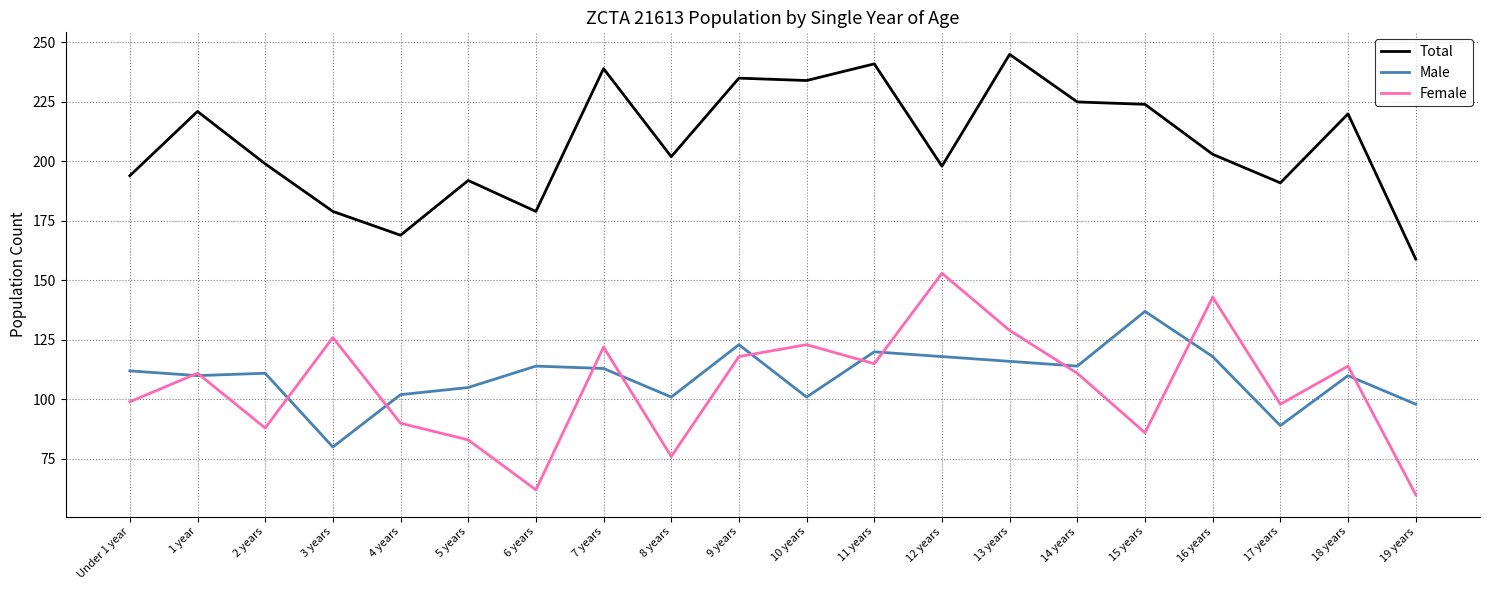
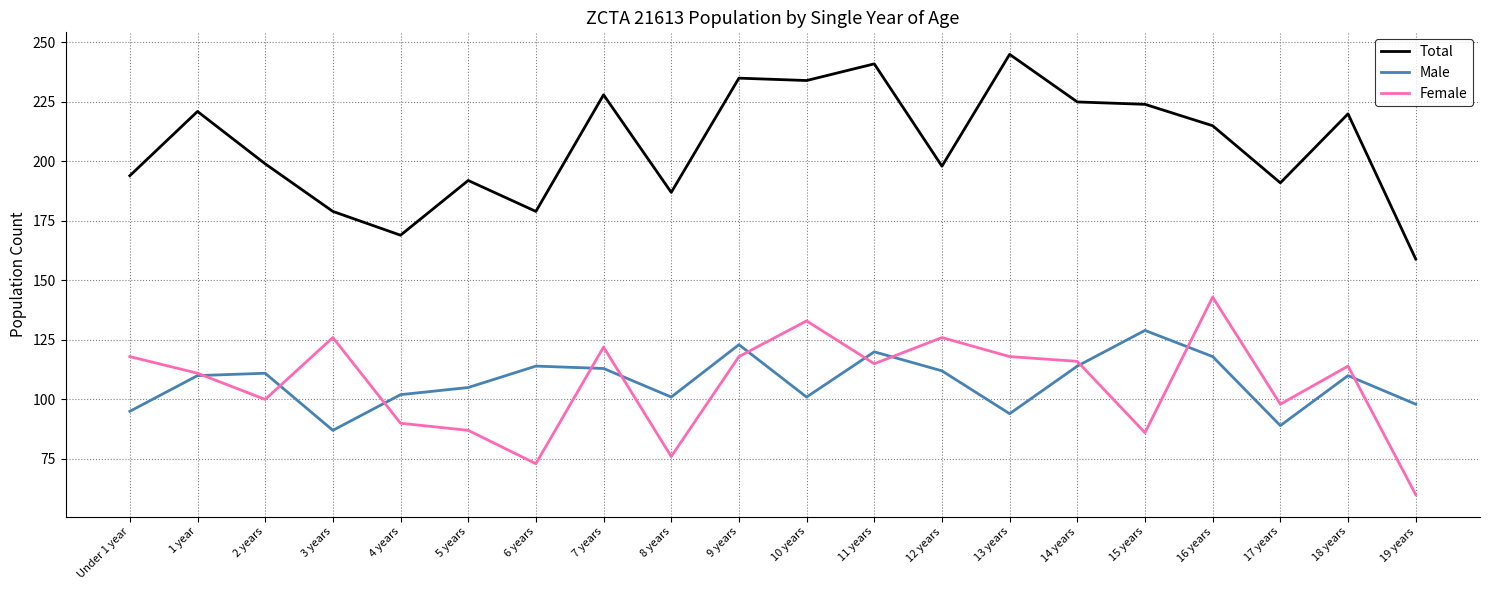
  {
    "Total": {
      "Under 1 year": 194,
      "1 year": 221,
      "2 years": 199,
      "3 years": 179,
      "4 years": 169,
      "5 years": 192,
      "6 years": 179,
-     "7 years": 239,
-     "8 years": 202,
+     "7 years": 228,
+     "8 years": 187,
      "9 years": 235,
      "10 years": 234,
      "11 years": 241,
      "12 years": 198,
      "13 years": 245,
      "14 years": 225,
      "15 years": 224,
-     "16 years": 203,
+     "16 years": 215,
      "17 years": 191,
      "18 years": 220,
      "19 years": 159
    },
    "Male": {
-     "Under 1 year": 112,
+     "Under 1 year": 95,
      "2 years": 111,
-     "3 years": 80,
+     "3 years": 87,
      "4 years": 102,
      "5 years": 105,
      "6 years": 114,
      "7 years": 113,
      "8 years": 101,
      "9 years": 123,
      "10 years": 101,
      "11 years": 120,
-     "12 years": 118,
-     "13 years": 116,
+     "12 years": 112,
+     "13 years": 94,
      "14 years": 114,
-     "15 years": 137,
+     "15 years": 129,
      "16 years": 118,
      "17 years": 89,
      "18 years": 110,
      "19 years": 98
    },
    "Female": {
-     "Under 1 year": 99,
-     "2 years": 88,
+     "Under 1 year": 118,
+     "2 years": 100,
      "3 years": 126,
      "4 years": 90,
-     "5 years": 83,
-     "6 years": 62,
+     "5 years": 87,
+     "6 years": 73,
      "7 years": 122,
      "8 years": 76,
      "9 years": 118,
-     "10 years": 123,
+     "10 years": 133,
      "11 years": 115,
-     "12 years": 153,
-     "13 years": 129,
-     "14 years": 111,
+     "12 years": 126,
+     "13 years": 118,
+     "14 years": 116,
      "15 years": 86,
      "16 years": 143,
      "17 years": 98,
      "18 years": 114,
      "19 years": 60
    }
  }
